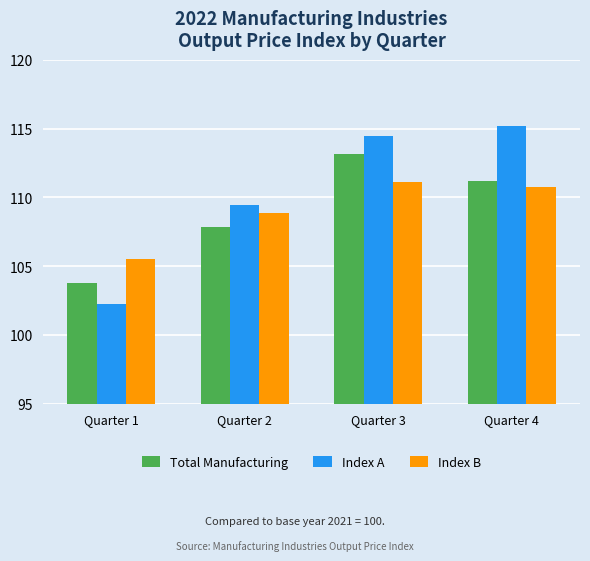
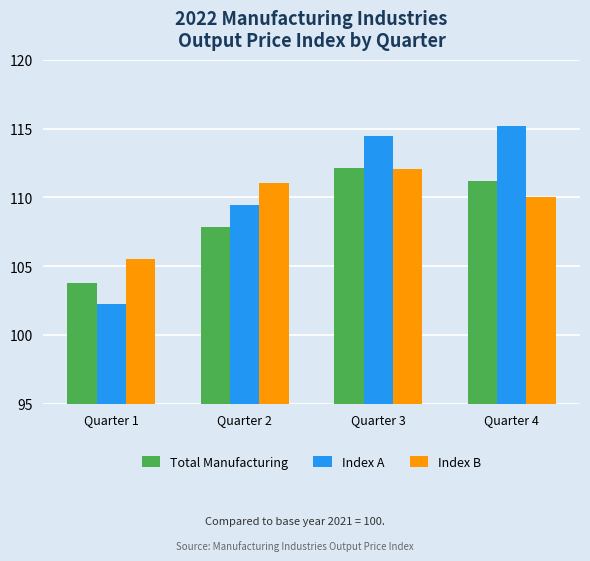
  {
    "Total Manufacturing": {
      "Quarter 1": 103.8,
      "Quarter 2": 107.8,
-     "Quarter 3": 113.2,
+     "Quarter 3": 112.2,
      "Quarter 4": 111.2
    },
    "Index A": {
      "Quarter 1": 102.3,
      "Quarter 2": 109.5,
      "Quarter 3": 114.4,
      "Quarter 4": 115.2
    },
    "Index B": {
      "Quarter 1": 105.5,
-     "Quarter 2": 108.8,
-     "Quarter 3": 111.1,
-     "Quarter 4": 110.8
+     "Quarter 2": 111.0,
+     "Quarter 3": 112.0,
+     "Quarter 4": 110.0
    }
  }
